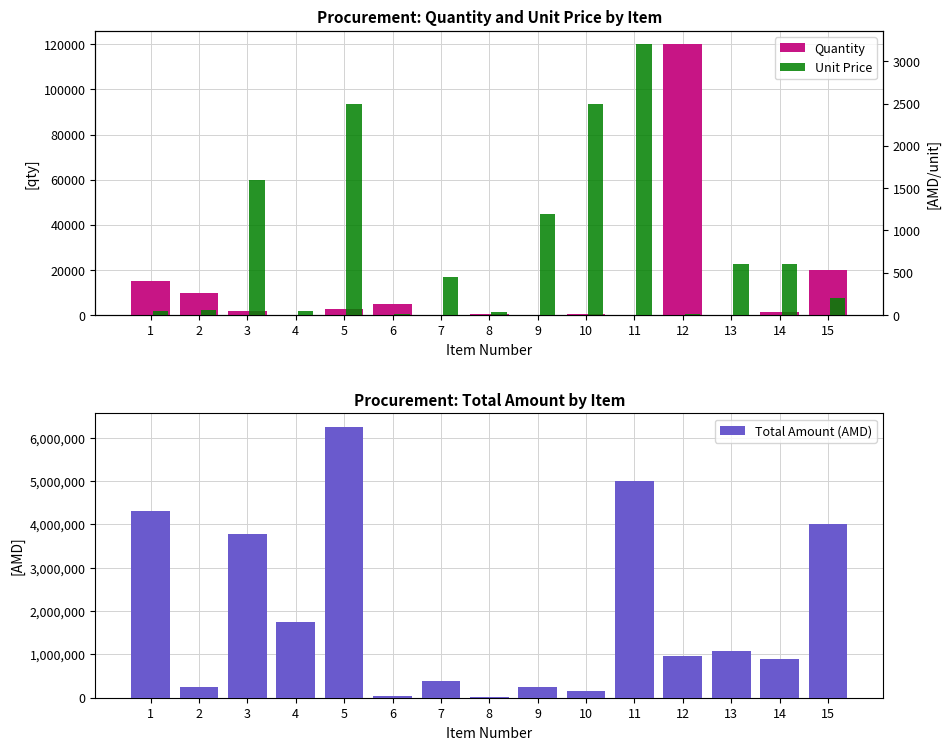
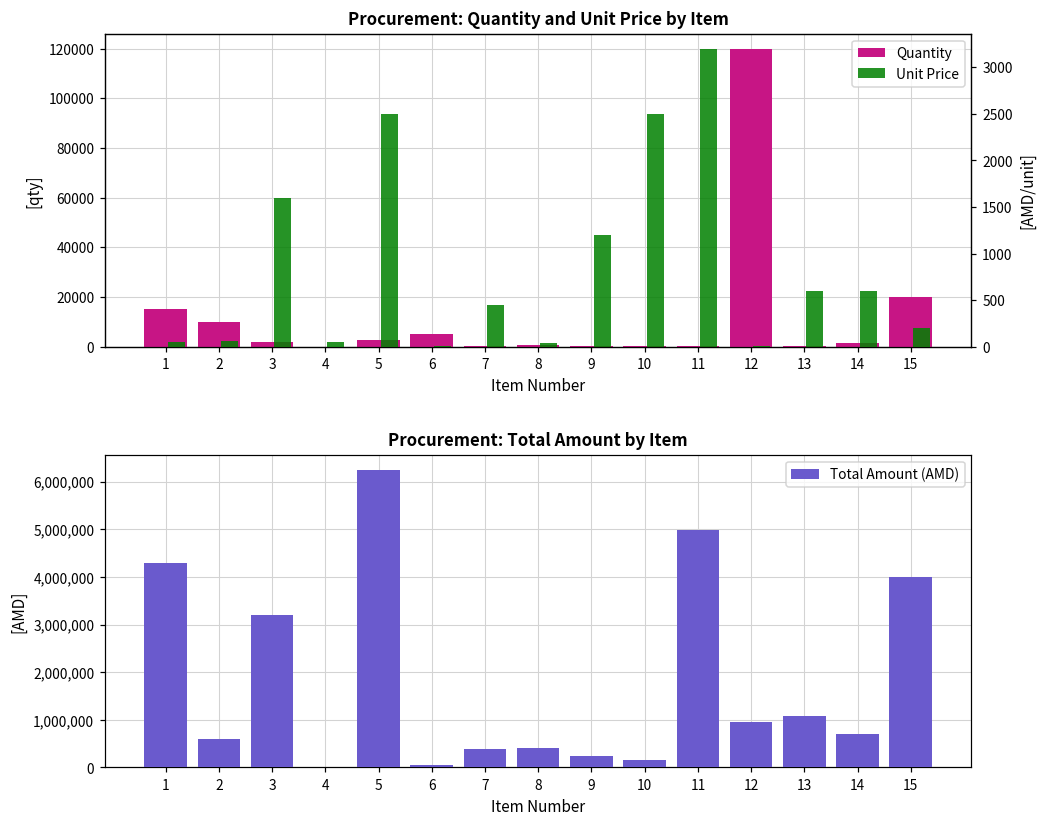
  {
    "Procurement: Total Amount by Item": {
      "1": "4,300,000",
-     "2": "200,000",
-     "3": "3,800,000",
-     "4": "1,700,000",
+     "2": "600,000",
+     "3": "3,200,000",
+     "4": "0",
      "5": "6,300,000",
      "7": "400,000",
-     "8": "0",
+     "8": "400,000",
      "9": "200,000",
      "10": "200,000",
      "11": "5,000,000",
      "12": "1,000,000",
      "13": "1,100,000",
-     "14": "900,000",
+     "14": "700,000",
      "15": "4,000,000"
    }
  }
